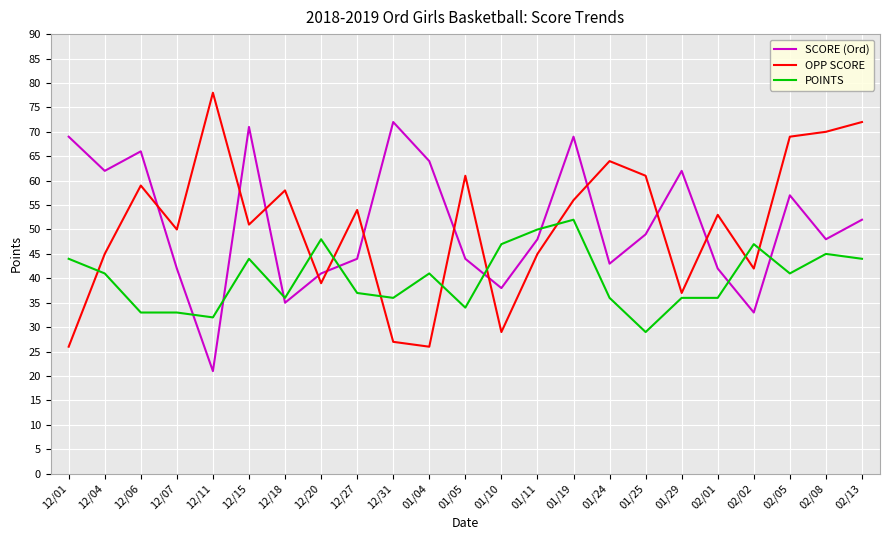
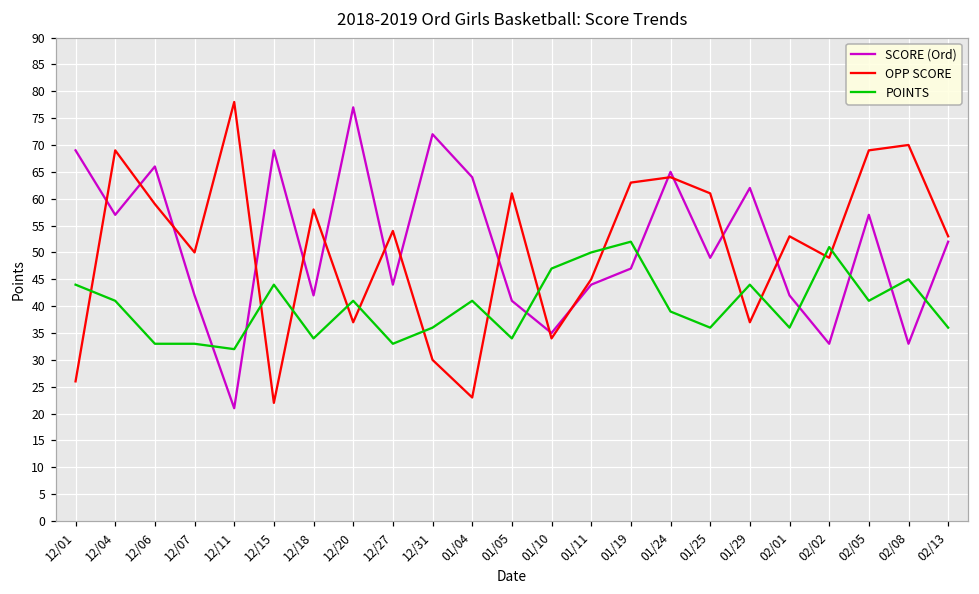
  {
    "SCORE (Ord)": {
      "12/01": 69,
-     "12/04": 62,
+     "12/04": 57,
      "12/06": 66,
      "12/07": 42,
      "12/11": 21,
-     "12/15": 71,
-     "12/18": 35,
-     "12/20": 41,
+     "12/15": 69,
+     "12/18": 42,
+     "12/20": 77,
      "12/27": 44,
      "12/31": 72,
      "01/04": 64,
-     "01/05": 44,
-     "01/10": 38,
-     "01/11": 48,
-     "01/19": 69,
-     "01/24": 43,
+     "01/05": 41,
+     "01/10": 35,
+     "01/11": 44,
+     "01/19": 47,
+     "01/24": 65,
      "01/25": 49,
      "01/29": 62,
      "02/01": 42,
      "02/02": 33,
      "02/05": 57,
-     "02/08": 48,
+     "02/08": 33,
      "02/13": 52
    },
    "OPP SCORE": {
      "12/01": 26,
-     "12/04": 45,
+     "12/04": 69,
      "12/06": 59,
      "12/07": 50,
      "12/11": 78,
-     "12/15": 51,
+     "12/15": 22,
      "12/18": 58,
-     "12/20": 39,
+     "12/20": 37,
      "12/27": 54,
-     "12/31": 27,
-     "01/04": 26,
+     "12/31": 30,
+     "01/04": 23,
      "01/05": 61,
-     "01/10": 29,
+     "01/10": 34,
      "01/11": 45,
-     "01/19": 56,
+     "01/19": 63,
      "01/24": 64,
      "01/25": 61,
      "01/29": 37,
      "02/01": 53,
-     "02/02": 42,
+     "02/02": 49,
      "02/05": 69,
      "02/08": 70,
-     "02/13": 72
+     "02/13": 53
    },
    "POINTS": {
      "12/01": 44,
      "12/04": 41,
      "12/06": 33,
      "12/07": 33,
      "12/11": 32,
      "12/15": 44,
-     "12/18": 36,
-     "12/20": 48,
-     "12/27": 37,
+     "12/18": 34,
+     "12/20": 41,
+     "12/27": 33,
      "12/31": 36,
      "01/04": 41,
      "01/05": 34,
      "01/10": 47,
      "01/11": 50,
      "01/19": 52,
-     "01/24": 36,
-     "01/25": 29,
-     "01/29": 36,
+     "01/24": 39,
+     "01/25": 36,
+     "01/29": 44,
      "02/01": 36,
-     "02/02": 47,
+     "02/02": 51,
      "02/05": 41,
      "02/08": 45,
-     "02/13": 44
+     "02/13": 36
    }
  }
